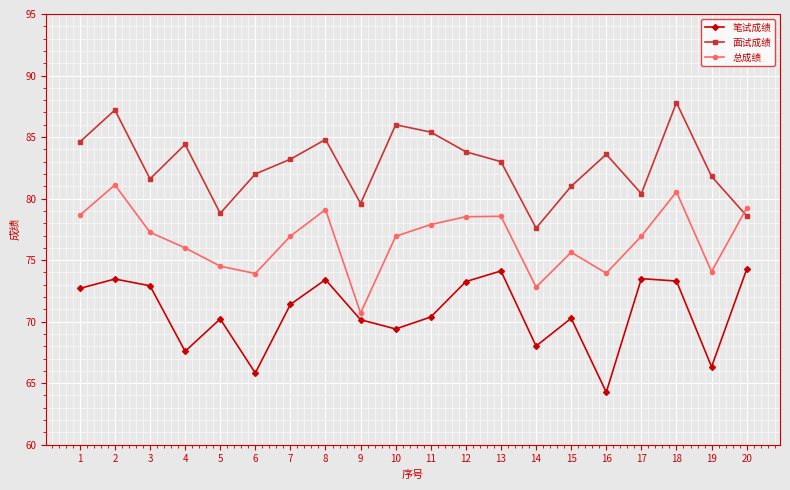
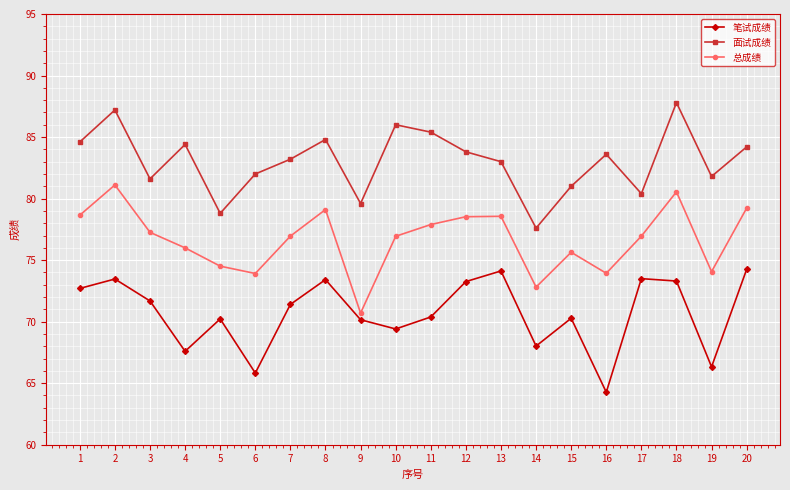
  {
    "笔试成绩": {
      "1": 72.7,
      "2": 73.5,
-     "3": 72.9,
+     "3": 71.7,
      "4": 67.6,
      "5": 70.2,
      "6": 65.8,
      "7": 71.4,
      "8": 73.4,
      "9": 70.2,
      "10": 69.4,
      "11": 70.4,
      "12": 73.3,
      "13": 74.1,
      "14": 68.0,
      "15": 70.3,
      "16": 64.3,
      "17": 73.5,
      "18": 73.3,
      "19": 66.3,
      "20": 74.3
    },
    "面试成绩": {
      "1": 84.6,
      "2": 87.2,
      "3": 81.6,
      "4": 84.4,
      "5": 78.8,
      "6": 82.0,
      "7": 83.2,
      "8": 84.8,
      "9": 79.6,
      "10": 86.0,
      "11": 85.4,
      "12": 83.8,
      "13": 83.0,
      "14": 77.6,
      "15": 81.0,
      "16": 83.6,
      "17": 80.4,
      "18": 87.8,
      "19": 81.8,
-     "20": 78.6
+     "20": 84.2
    },
    "总成绩": {
      "1": 78.7,
      "2": 81.1,
      "3": 77.3,
      "4": 76.0,
      "5": 74.5,
      "6": 73.9,
      "7": 77.0,
      "8": 79.1,
      "9": 70.7,
      "10": 76.9,
      "11": 77.9,
      "12": 78.5,
      "13": 78.6,
      "14": 72.8,
      "15": 75.6,
      "16": 73.9,
      "17": 76.9,
      "18": 80.6,
      "19": 74.1,
      "20": 79.2
    }
  }
